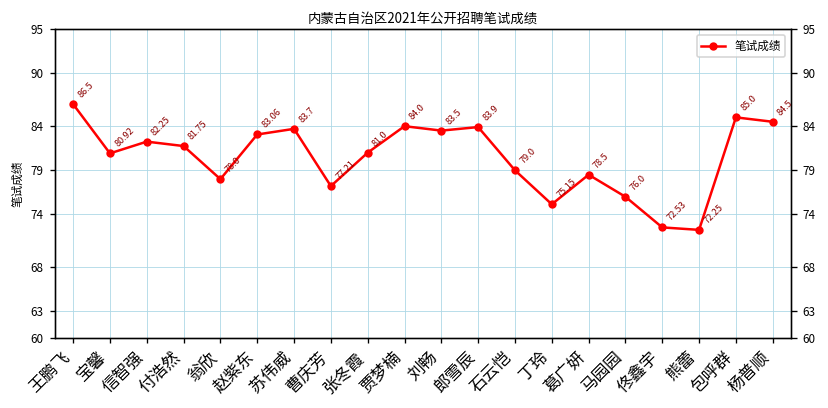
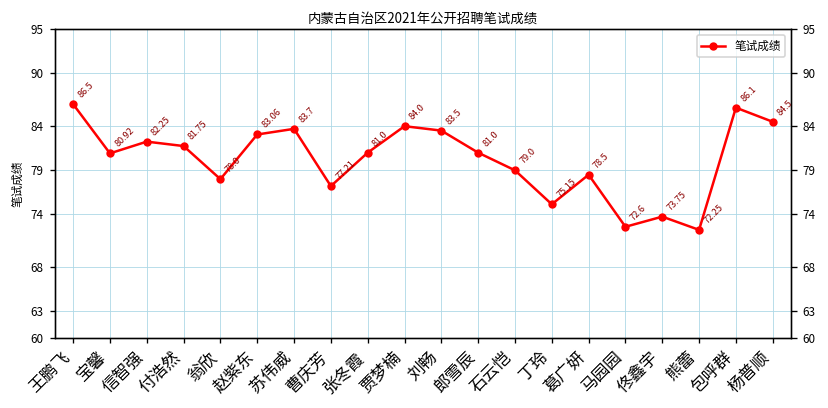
  {
    "王鹏飞": 86.5,
    "宝馨": 80.92,
    "信智强": 82.25,
    "付浩然": 81.75,
    "翁欣": 78.0,
    "赵紫东": 83.06,
    "苏伟威": 83.7,
    "曹庆芳": 77.21,
    "张冬霞": 81.0,
    "贾梦楠": 84.0,
    "刘畅": 83.5,
-   "郎雪辰": 83.9,
+   "郎雪辰": 81.0,
    "石云恺": 79.0,
    "丁玲": 75.15,
    "葛广妍": 78.5,
-   "马园园": 76.0,
-   "佟鑫宇": 72.53,
+   "马园园": 72.6,
+   "佟鑫宇": 73.75,
    "熊蕾": 72.25,
-   "包呼群": 85.0,
+   "包呼群": 86.1,
    "杨普顺": 84.5
  }
